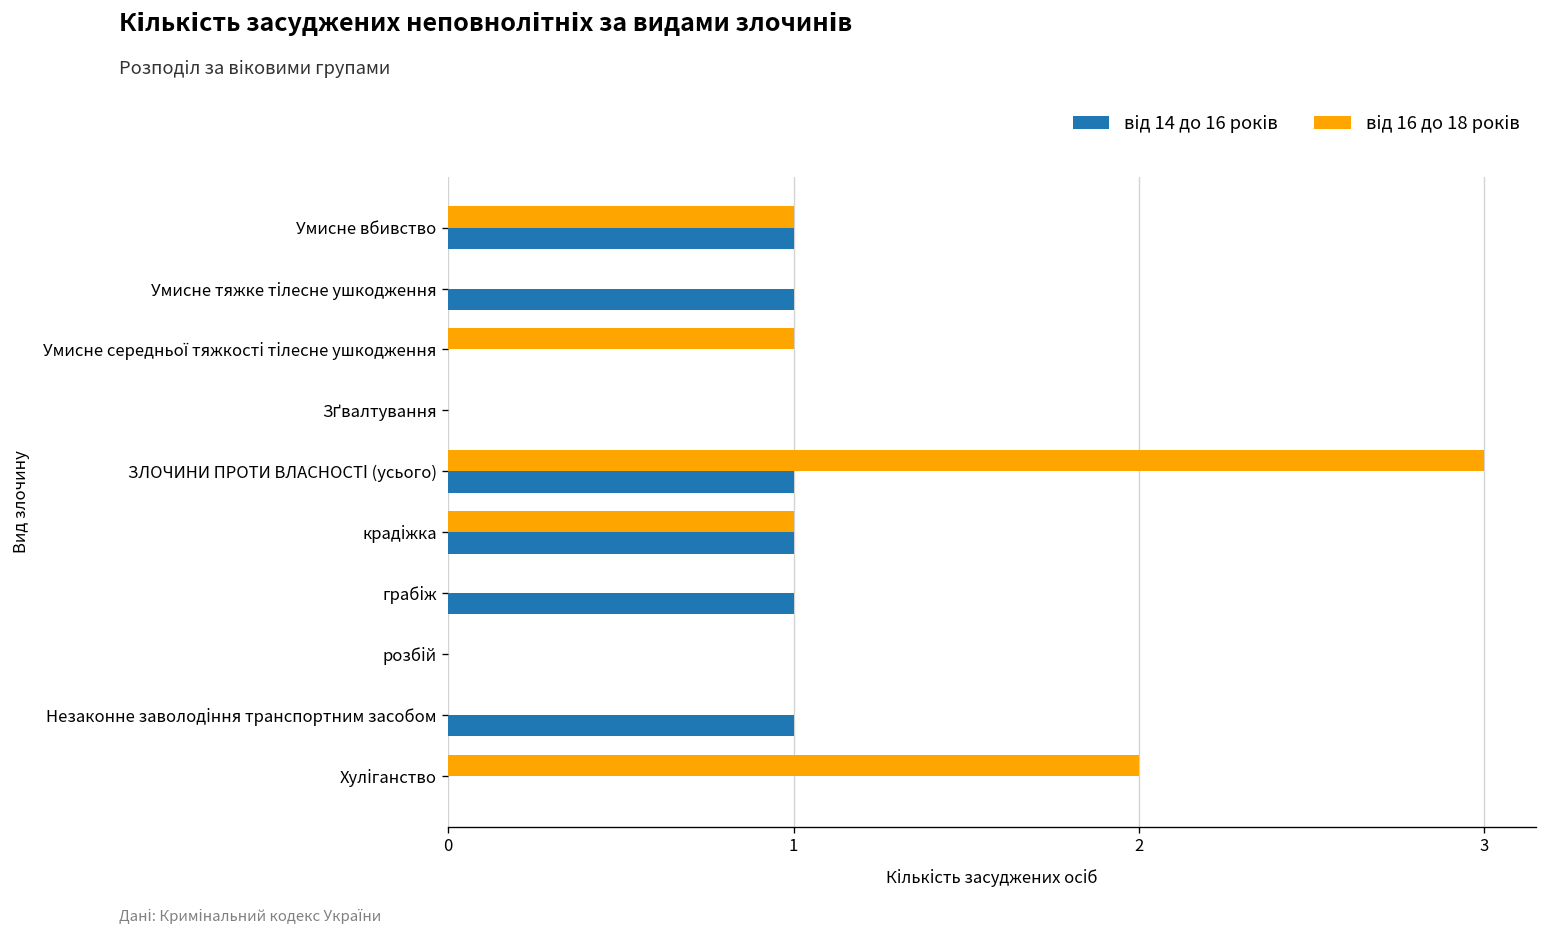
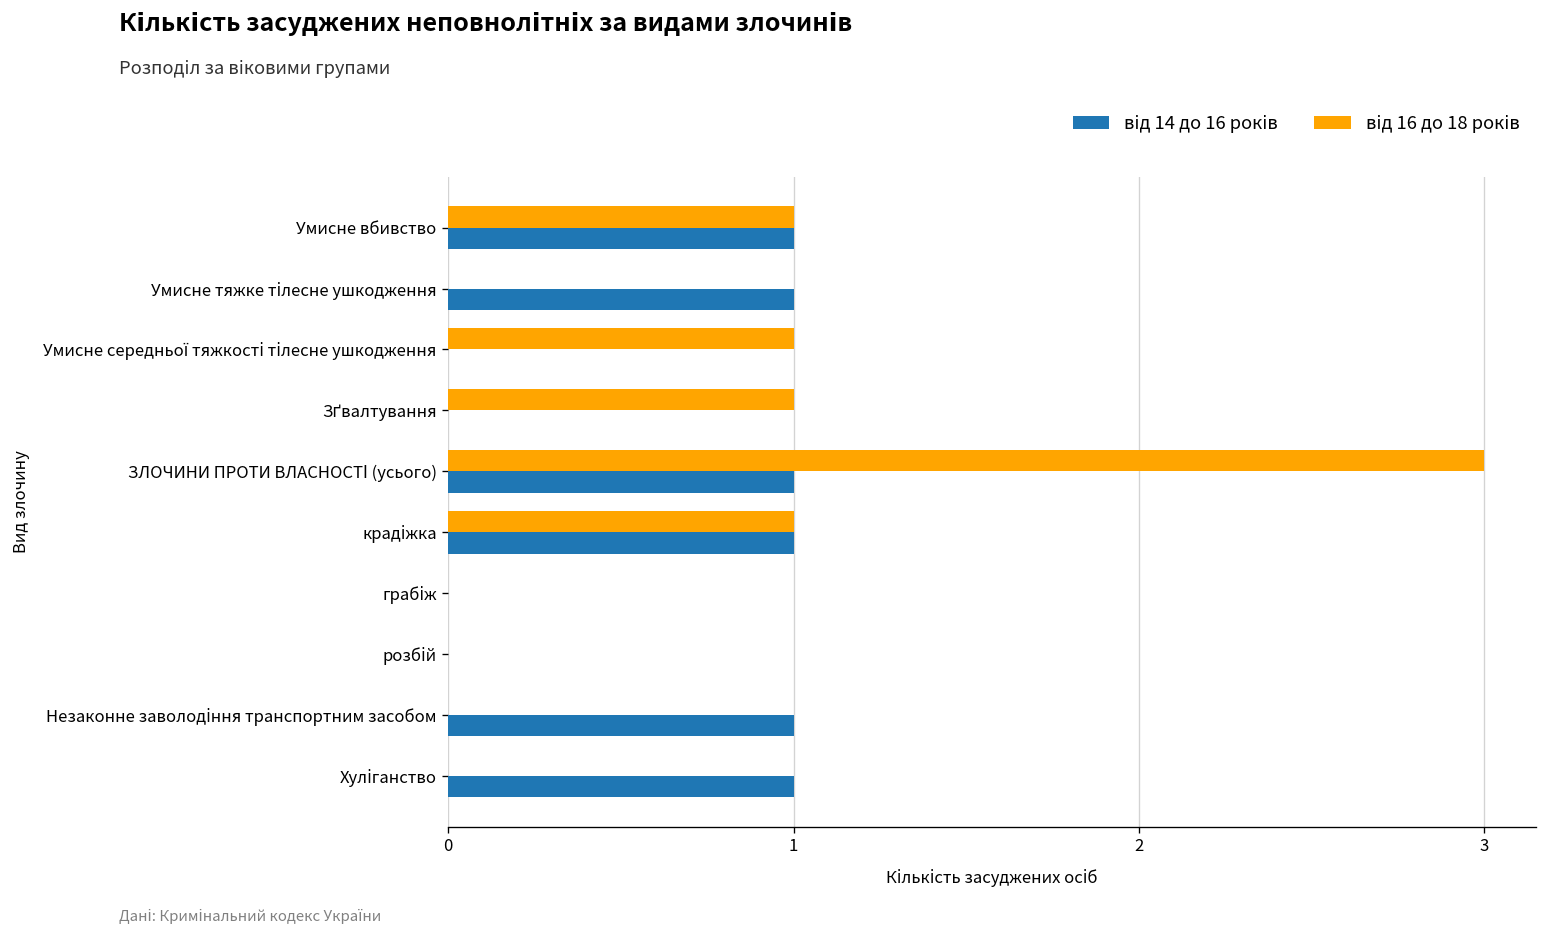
  {
    "від 14 до 16 років": {
      "Умисне вбивство": 1,
      "Умисне тяжке тілесне ушкодження": 1,
      "Умисне середньої тяжкості тілесне ушкодження": 0,
      "Зґвалтування": 0,
      "ЗЛОЧИНИ ПРОТИ ВЛАСНОСТІ (усього)": 1,
      "крадіжка": 1,
-     "грабіж": 1,
+     "грабіж": 0,
      "розбій": 0,
      "Незаконне заволодіння транспортним засобом": 1,
-     "Хуліганство": 0
+     "Хуліганство": 1
    },
    "від 16 до 18 років": {
      "Умисне вбивство": 1,
      "Умисне тяжке тілесне ушкодження": 0,
      "Умисне середньої тяжкості тілесне ушкодження": 1,
-     "Зґвалтування": 0,
+     "Зґвалтування": 1,
      "ЗЛОЧИНИ ПРОТИ ВЛАСНОСТІ (усього)": 3,
      "крадіжка": 1,
      "грабіж": 0,
      "розбій": 0,
      "Незаконне заволодіння транспортним засобом": 0,
-     "Хуліганство": 2
+     "Хуліганство": 0
    }
  }
